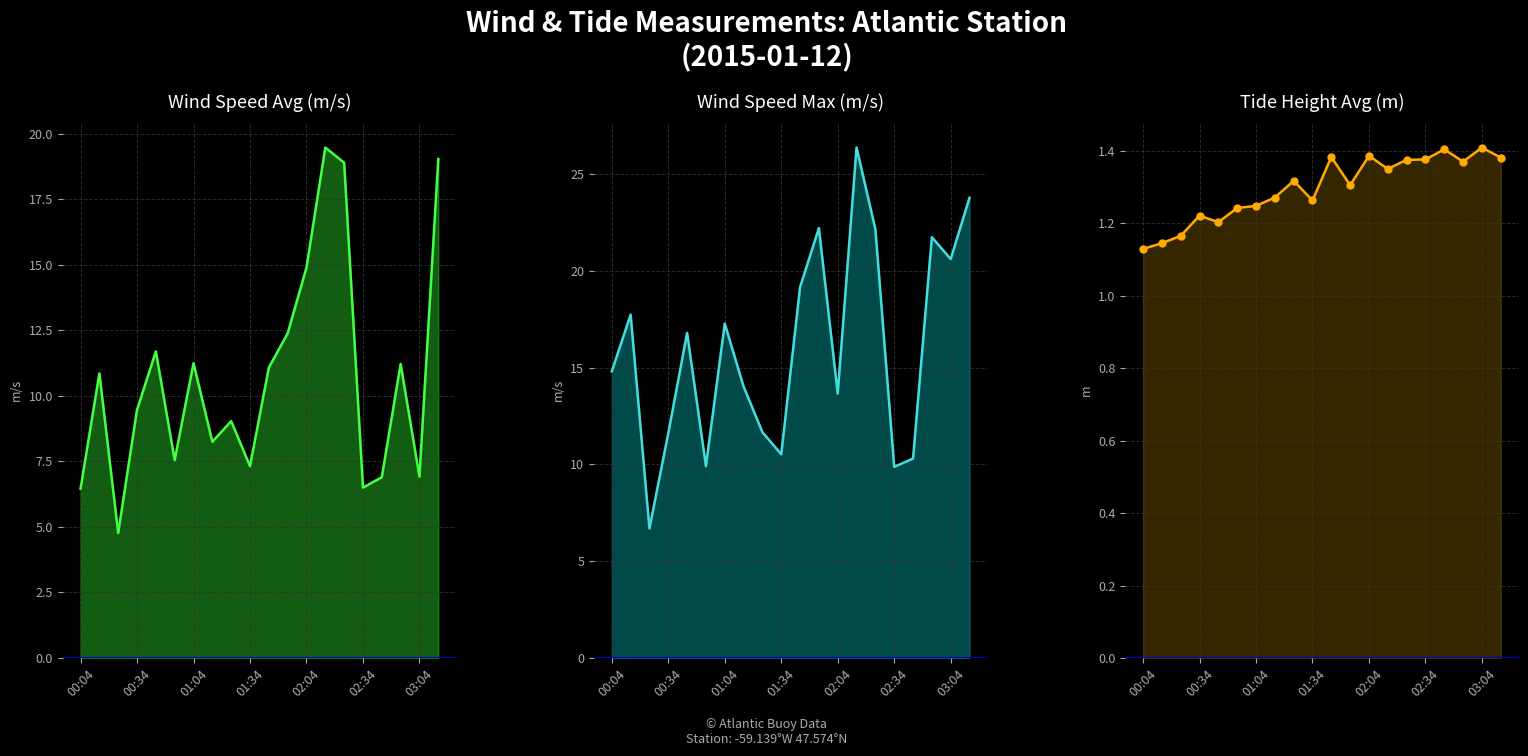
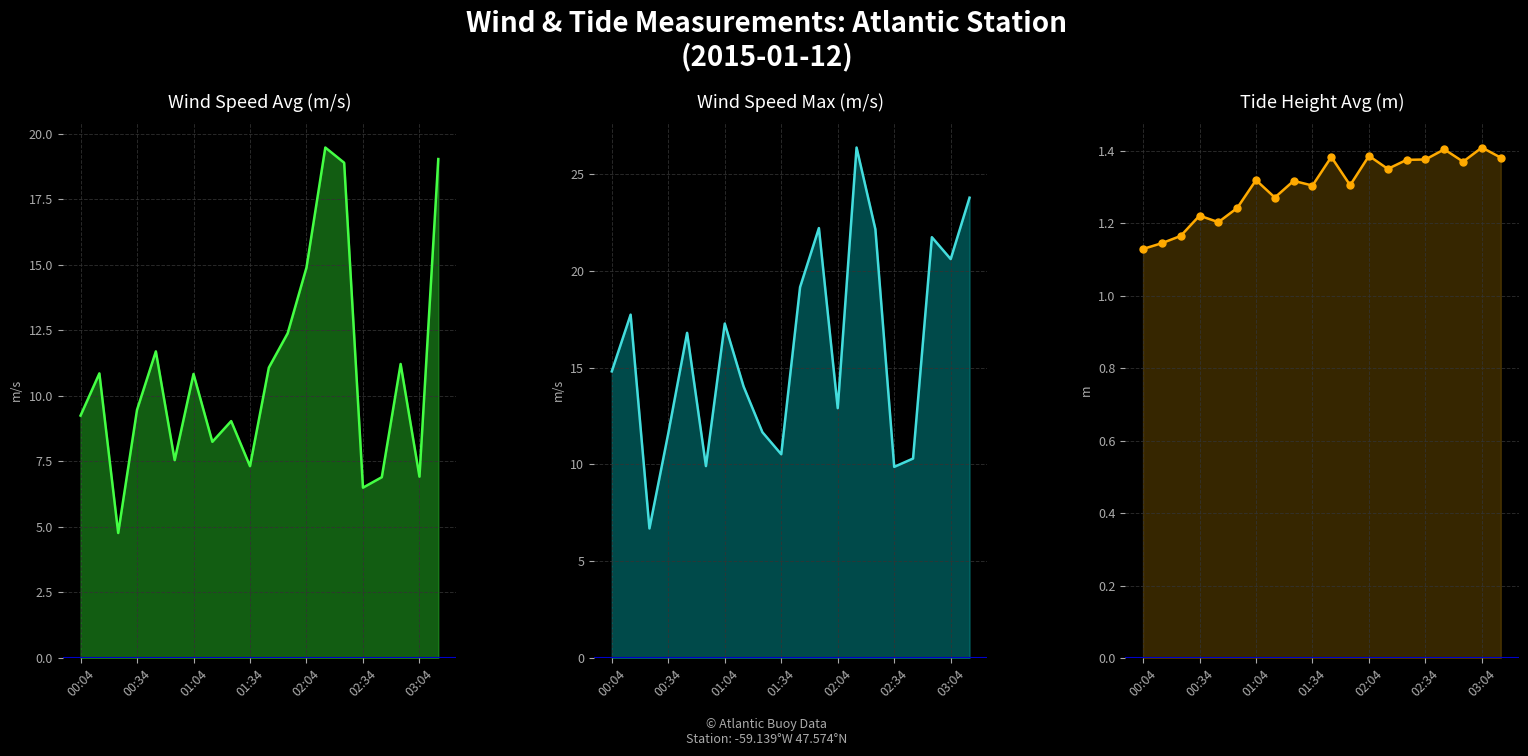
  {
    "Wind Speed Avg (m/s)": {
-     "00:04": 6.5,
+     "00:04": 9.3,
      "00:34": 9.5,
-     "01:04": 11.3,
+     "01:04": 10.8,
      "01:34": 7.3,
      "02:04": 14.9,
      "02:34": 6.5,
      "03:04": 6.9
    },
    "Wind Speed Max (m/s)": {
      "00:04": 14.8,
      "00:34": 11.6,
      "01:04": 17.3,
      "01:34": 10.5,
-     "02:04": 13.7,
+     "02:04": 12.9,
      "02:34": 9.9,
      "03:04": 20.6
    },
    "Tide Height Avg (m)": {
      "00:04": 1.13,
      "00:34": 1.22,
-     "01:04": 1.25,
-     "01:34": 1.26,
+     "01:04": 1.32,
+     "01:34": 1.30,
      "02:04": 1.39,
      "02:34": 1.38,
      "03:04": 1.41
    }
  }
